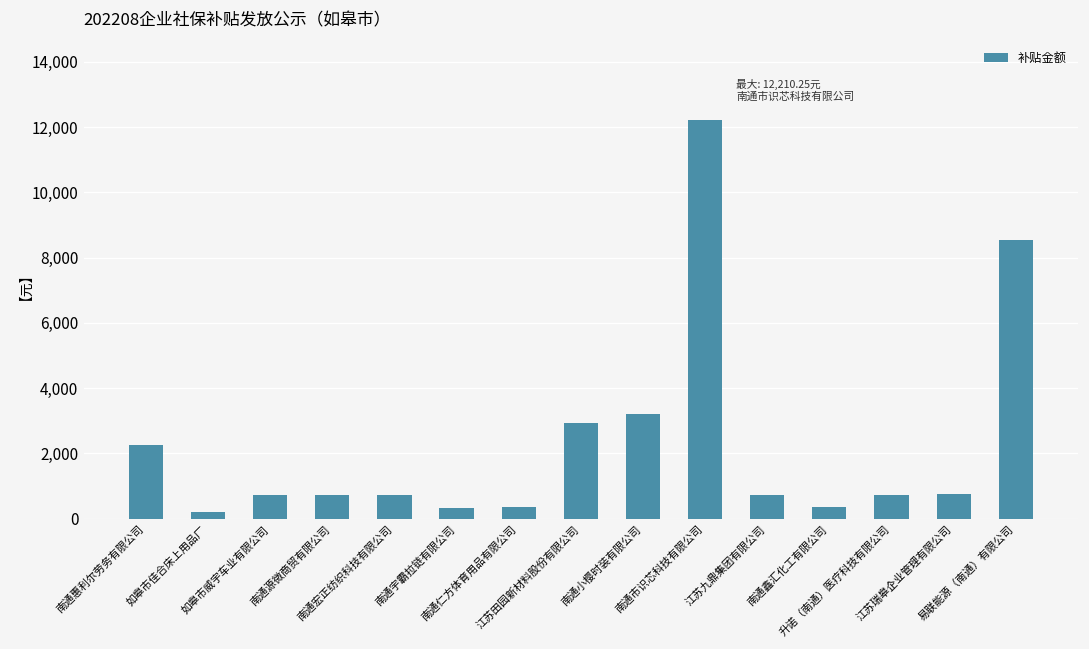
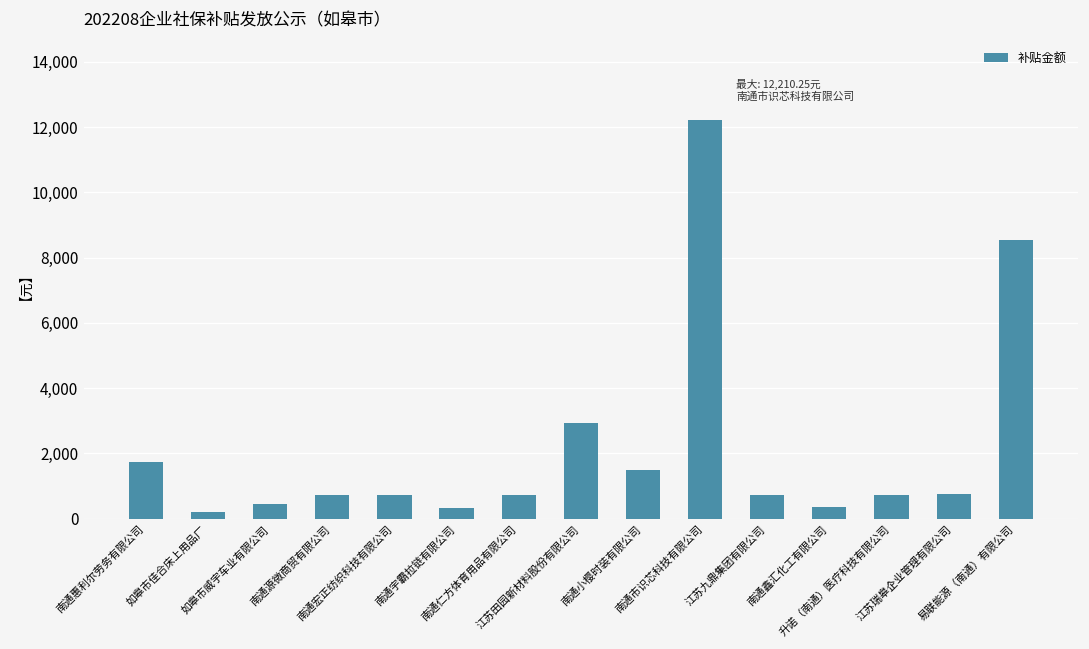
  {
-   "南通惠利尔劳务有限公司": "2,300",
+   "南通惠利尔劳务有限公司": "1,700",
    "如皋市佳合床上用品厂": "200",
-   "如皋市威宇车业有限公司": "700",
+   "如皋市威宇车业有限公司": "500",
    "南通源微商贸有限公司": "700",
    "南通宏正纺织科技有限公司": "700",
    "南通宇霸拉链有限公司": "300",
-   "南通仁方体育用品有限公司": "400",
+   "南通仁方体育用品有限公司": "700",
    "江苏田园新材料股份有限公司": "2,900",
-   "南通小樱时装有限公司": "3,200",
+   "南通小樱时装有限公司": "1,500",
    "南通市识芯科技有限公司": "12,200",
    "江苏九鼎集团有限公司": "700",
    "南通鑫汇化工有限公司": "300",
    "升诺（南通）医疗科技有限公司": "700",
    "江苏瑞皋企业管理有限公司": "800",
    "易联能源（南通）有限公司": "8,500"
  }
